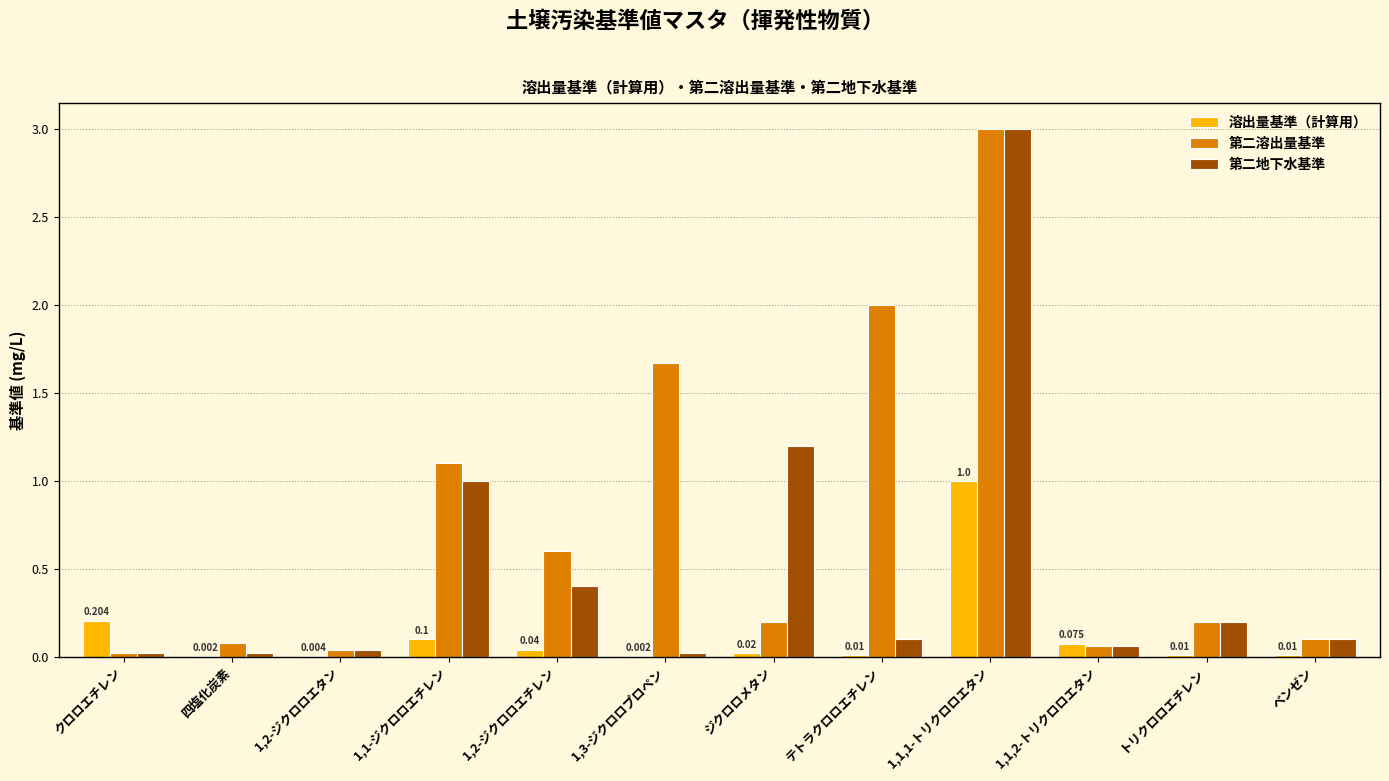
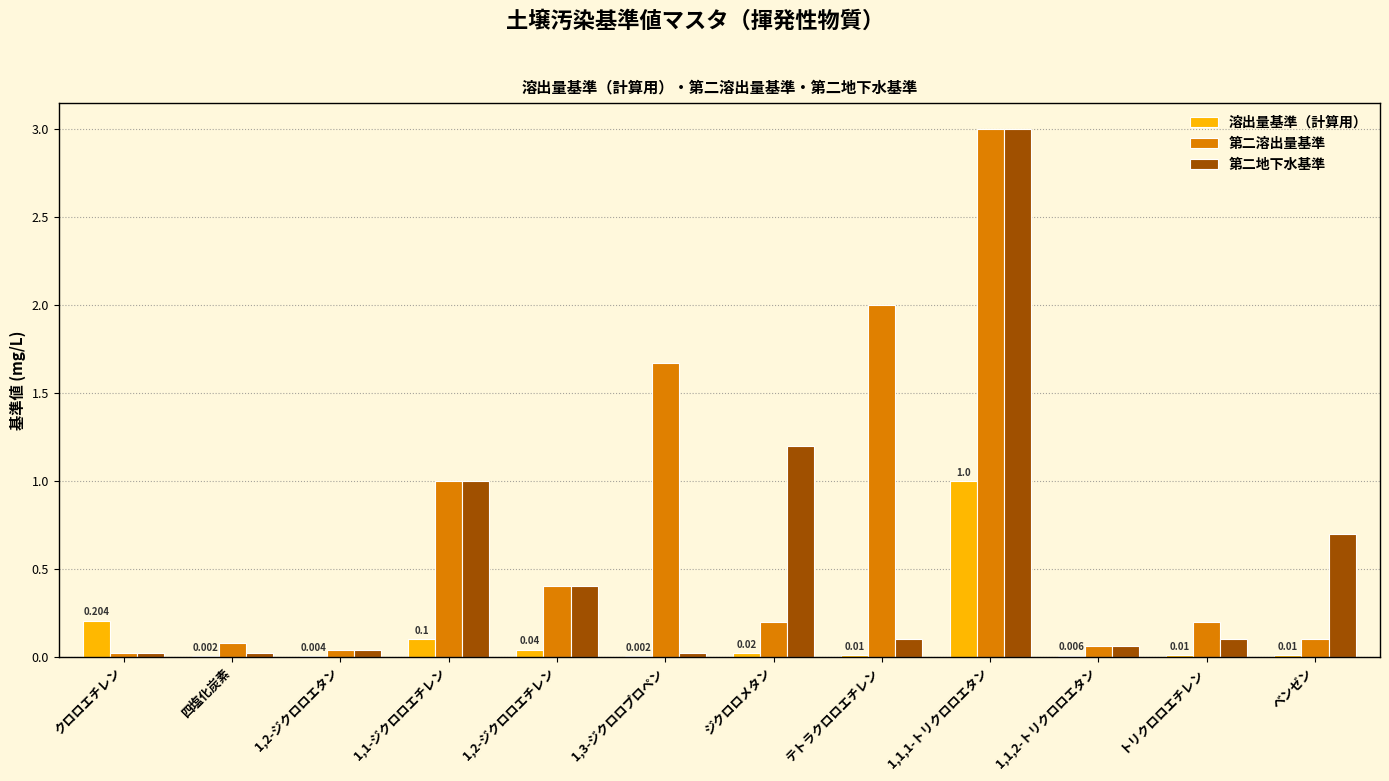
  {
    "溶出量基準（計算用）": {
      "クロロエチレン": 0.204,
      "四塩化炭素": 0.002,
      "1,2-ジクロロエタン": 0.004,
      "1,1-ジクロロエチレン": 0.1,
      "1,2-ジクロロエチレン": 0.04,
      "1,3-ジクロロプロペン": 0.002,
      "ジクロロメタン": 0.02,
      "テトラクロロエチレン": 0.01,
      "1,1,1-トリクロロエタン": 1.0,
-     "1,1,2-トリクロロエタン": 0.075,
+     "1,1,2-トリクロロエタン": 0.006,
      "トリクロロエチレン": 0.01,
      "ベンゼン": 0.01
    },
    "第二溶出量基準": {
      "クロロエチレン": 0.02,
      "四塩化炭素": 0.08,
      "1,2-ジクロロエタン": 0.04,
-     "1,1-ジクロロエチレン": 1.1,
-     "1,2-ジクロロエチレン": 0.6,
+     "1,1-ジクロロエチレン": 1.0,
+     "1,2-ジクロロエチレン": 0.4,
      "1,3-ジクロロプロペン": 1.67,
      "ジクロロメタン": 0.2,
      "テトラクロロエチレン": 2.0,
      "1,1,1-トリクロロエタン": 3.0,
      "1,1,2-トリクロロエタン": 0.06,
      "トリクロロエチレン": 0.2,
      "ベンゼン": 0.1
    },
    "第二地下水基準": {
      "クロロエチレン": 0.02,
      "四塩化炭素": 0.02,
      "1,2-ジクロロエタン": 0.04,
      "1,1-ジクロロエチレン": 1.0,
      "1,2-ジクロロエチレン": 0.4,
      "1,3-ジクロロプロペン": 0.02,
      "ジクロロメタン": 1.2,
      "テトラクロロエチレン": 0.1,
      "1,1,1-トリクロロエタン": 3.0,
      "1,1,2-トリクロロエタン": 0.06,
-     "トリクロロエチレン": 0.2,
-     "ベンゼン": 0.1
+     "トリクロロエチレン": 0.1,
+     "ベンゼン": 0.7
    }
  }
